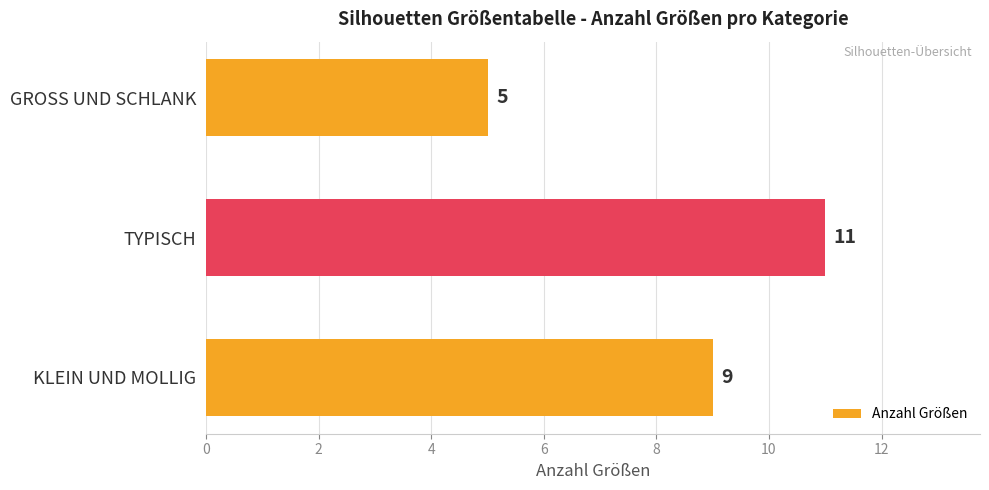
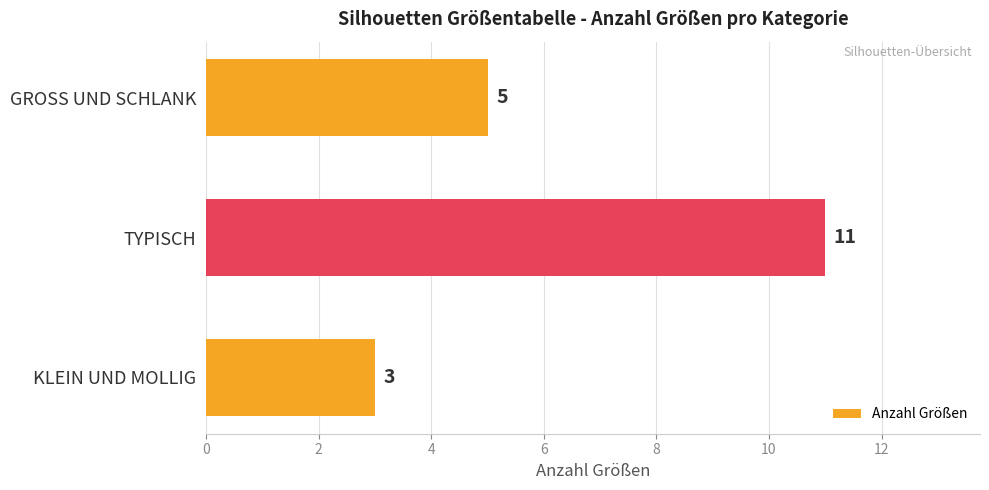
  {
    "GROSS UND SCHLANK": 5,
    "TYPISCH": 11,
-   "KLEIN UND MOLLIG": 9
+   "KLEIN UND MOLLIG": 3
  }
